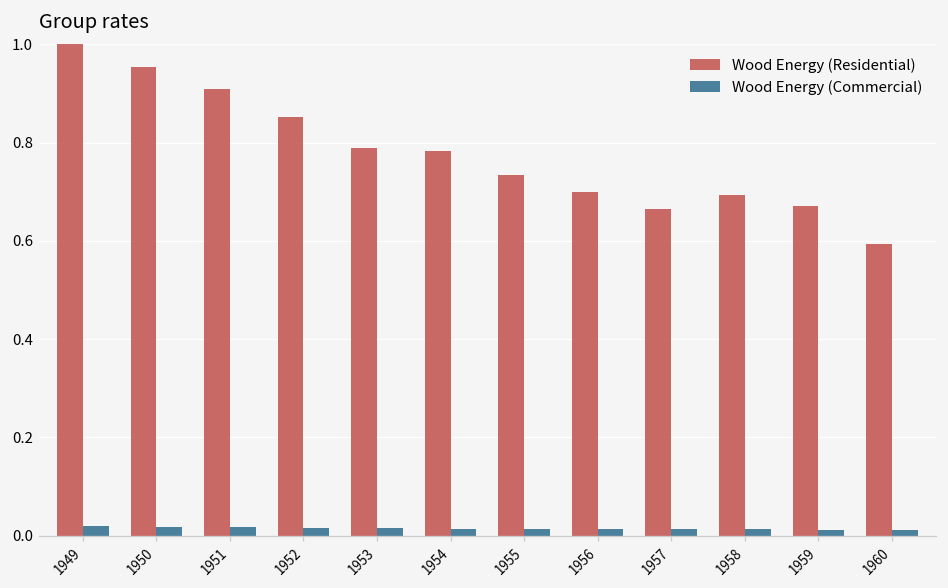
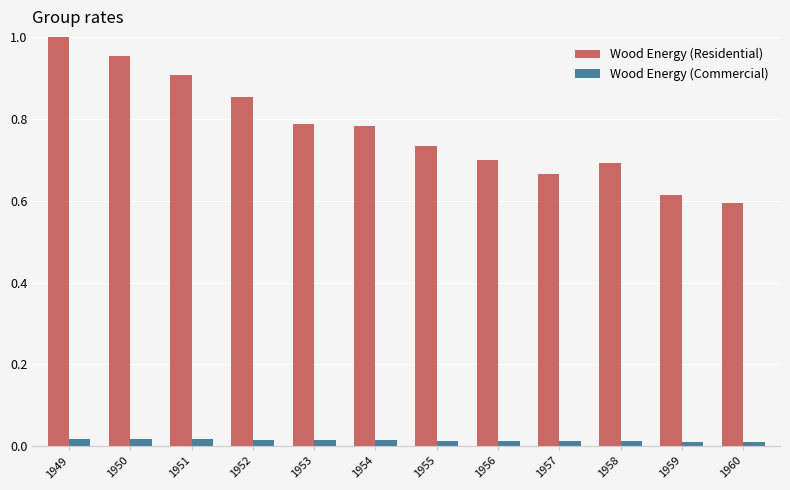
  {
    "Wood Energy (Residential)": {
      "1949": 1.00,
      "1950": 0.95,
      "1951": 0.91,
      "1952": 0.85,
      "1953": 0.79,
      "1954": 0.78,
      "1955": 0.73,
      "1956": 0.70,
      "1957": 0.67,
      "1958": 0.69,
-     "1959": 0.67,
+     "1959": 0.61,
      "1960": 0.59
    },
    "Wood Energy (Commercial)": {
      "1949": 0.02,
      "1950": 0.02,
      "1951": 0.02,
      "1952": 0.02,
      "1953": 0.01,
      "1954": 0.01,
      "1955": 0.01,
      "1956": 0.01,
      "1957": 0.01,
      "1958": 0.01,
      "1959": 0.01,
      "1960": 0.01
    }
  }
